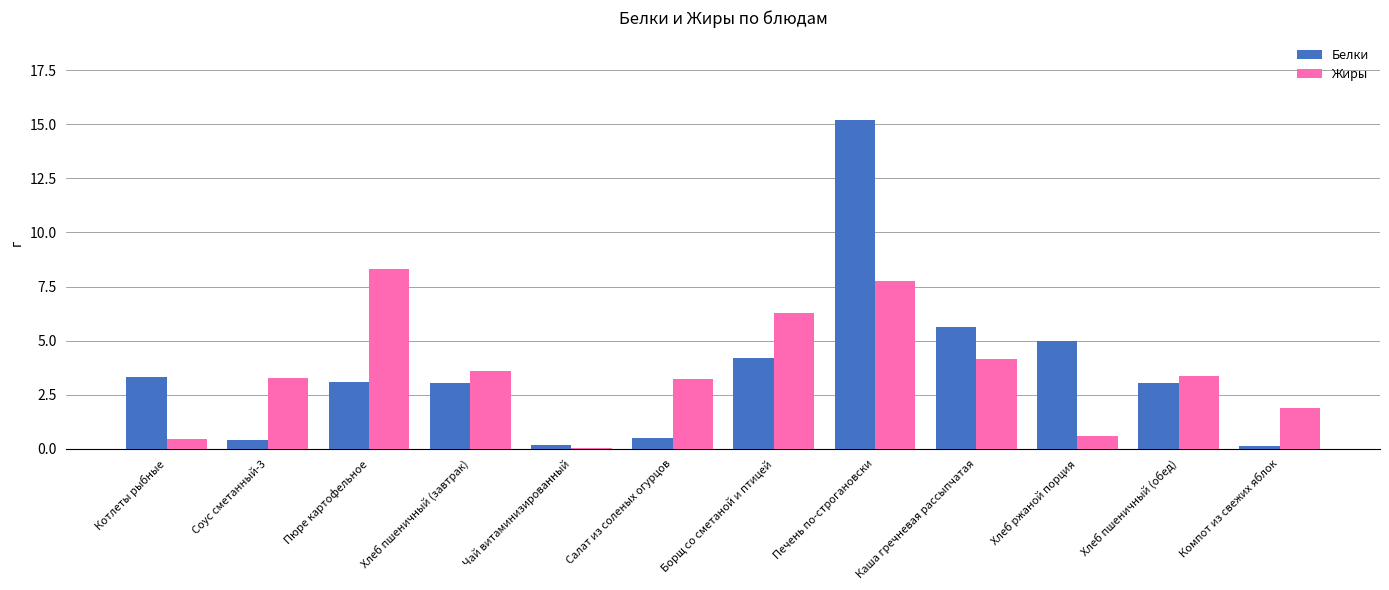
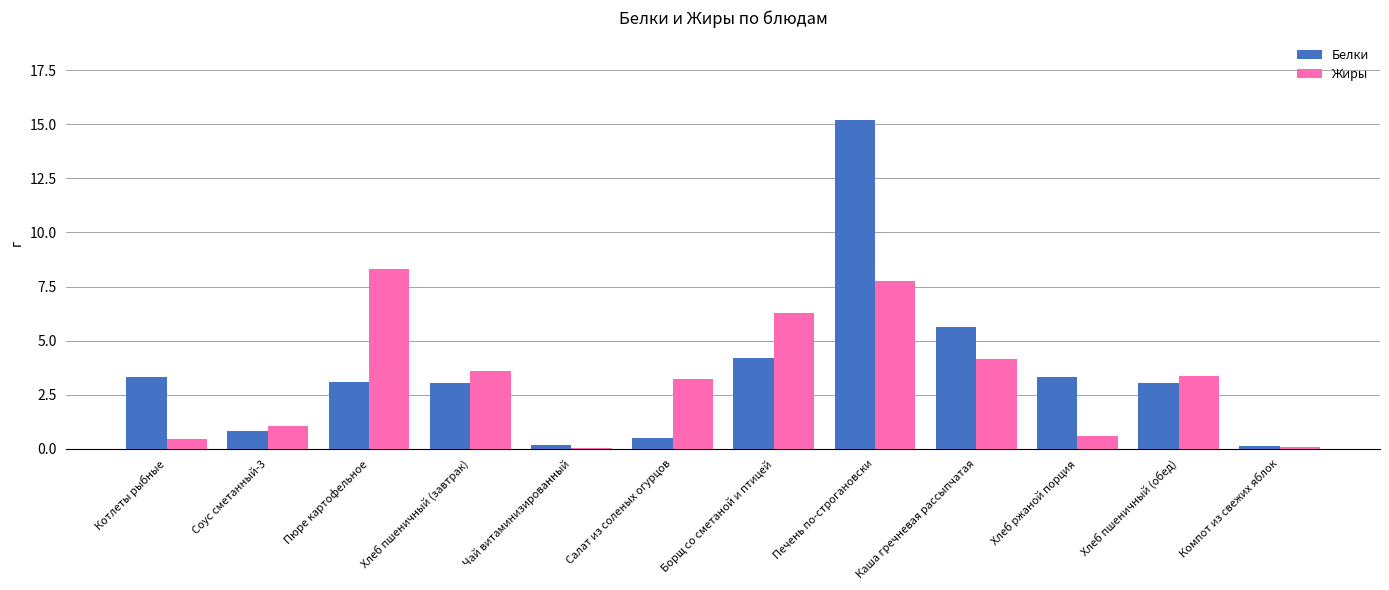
  {
    "Белки": {
      "Котлеты рыбные": 3.3,
-     "Соус сметанный-3": 0.4,
+     "Соус сметанный-3": 0.8,
      "Пюре картофельное": 3.1,
      "Хлеб пшеничный (завтрак)": 3.0,
      "Чай витаминизированный": 0.2,
      "Салат из соленых огурцов": 0.5,
      "Борщ со сметаной и птицей": 4.2,
      "Печень по-строгановски": 15.2,
      "Каша гречневая рассыпчатая": 5.6,
-     "Хлеб ржаной порция": 5.0,
+     "Хлеб ржаной порция": 3.3,
      "Хлеб пшеничный (обед)": 3.0,
      "Компот из свежих яблок": 0.1
    },
    "Жиры": {
      "Котлеты рыбные": 0.5,
-     "Соус сметанный-3": 3.3,
+     "Соус сметанный-3": 1.1,
      "Пюре картофельное": 8.3,
      "Хлеб пшеничный (завтрак)": 3.6,
      "Салат из соленых огурцов": 3.2,
      "Борщ со сметаной и птицей": 6.3,
      "Печень по-строгановски": 7.8,
      "Каша гречневая рассыпчатая": 4.2,
      "Хлеб ржаной порция": 0.6,
      "Хлеб пшеничный (обед)": 3.4,
-     "Компот из свежих яблок": 1.9
+     "Компот из свежих яблок": 0.1
    }
  }
